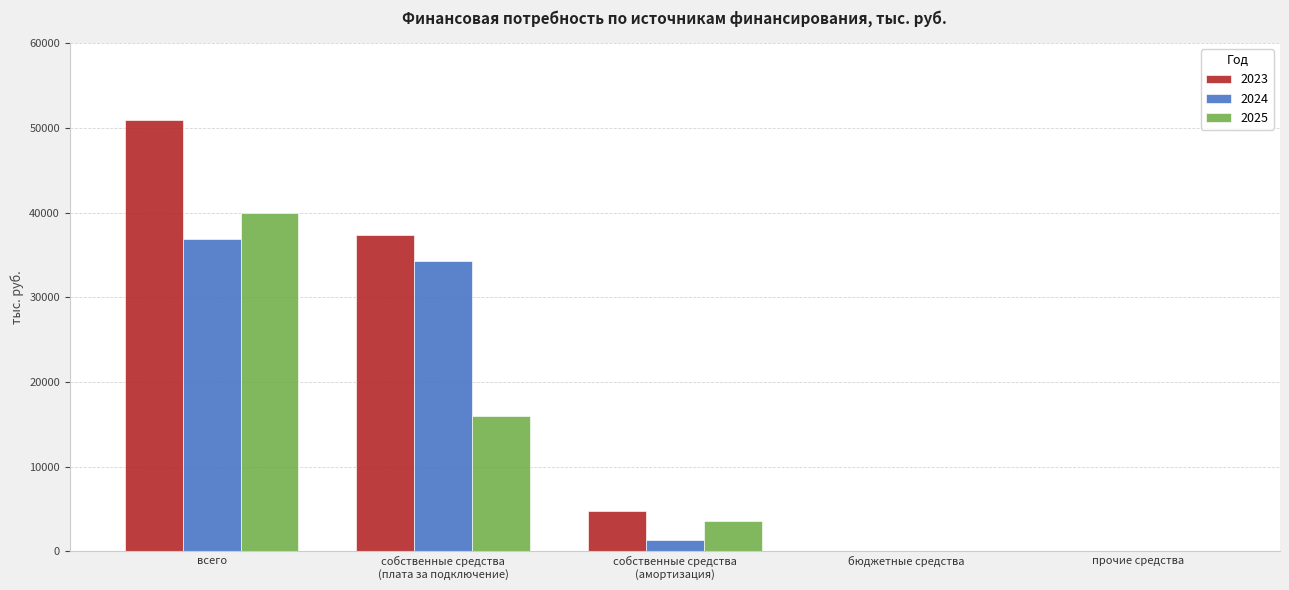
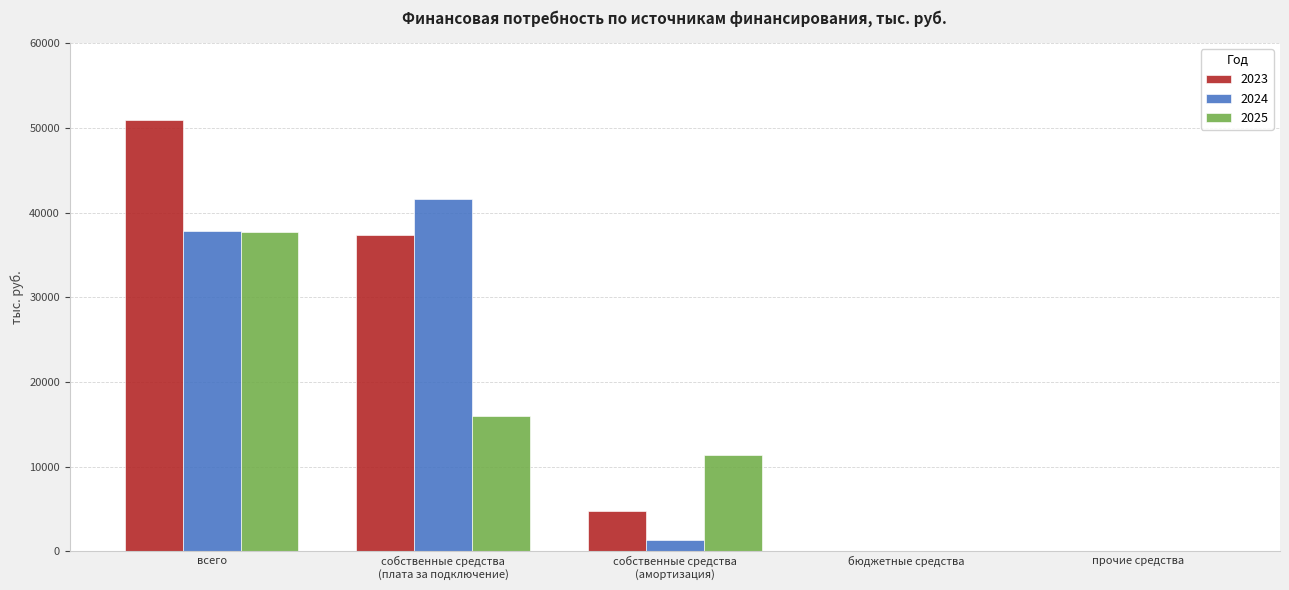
  {
    "2023": {
      "всего": 51000,
      "собственные средства (плата за подключение)": 37000,
      "собственные средства (амортизация)": 5000,
      "бюджетные средства": 0,
      "прочие средства": 0
    },
    "2024": {
-     "всего": 37000,
-     "собственные средства (плата за подключение)": 34000,
+     "всего": 38000,
+     "собственные средства (плата за подключение)": 42000,
      "собственные средства (амортизация)": 1000,
      "бюджетные средства": 0,
      "прочие средства": 0
    },
    "2025": {
-     "всего": 40000,
+     "всего": 38000,
      "собственные средства (плата за подключение)": 16000,
-     "собственные средства (амортизация)": 4000,
+     "собственные средства (амортизация)": 11000,
      "бюджетные средства": 0,
      "прочие средства": 0
    }
  }
